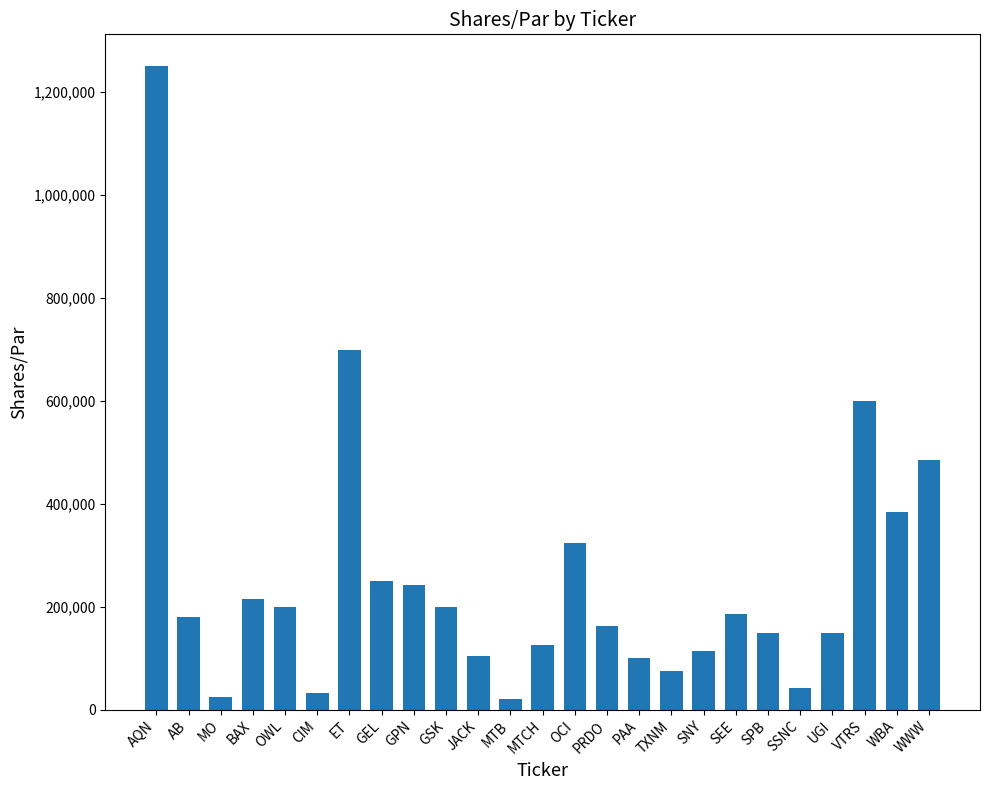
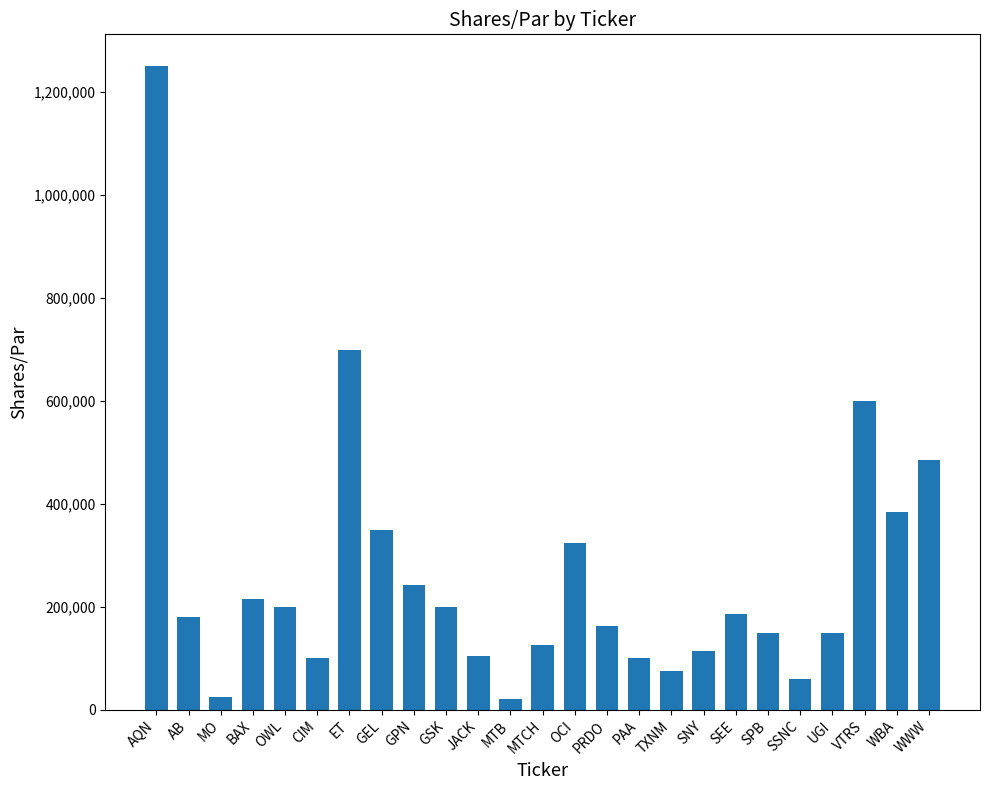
  {
    "AQN": "1,250,000",
    "AB": "180,000",
    "MO": "30,000",
    "BAX": "220,000",
    "OWL": "200,000",
-   "CIM": "30,000",
+   "CIM": "100,000",
    "ET": "700,000",
-   "GEL": "250,000",
+   "GEL": "350,000",
    "GPN": "240,000",
    "GSK": "200,000",
    "JACK": "100,000",
    "MTB": "20,000",
    "MTCH": "130,000",
    "OCI": "320,000",
    "PRDO": "160,000",
    "PAA": "100,000",
    "TXNM": "80,000",
    "SNY": "120,000",
    "SEE": "190,000",
    "SPB": "150,000",
-   "SSNC": "40,000",
+   "SSNC": "60,000",
    "UGI": "150,000",
    "VTRS": "600,000",
    "WBA": "380,000",
    "WWW": "490,000"
  }
